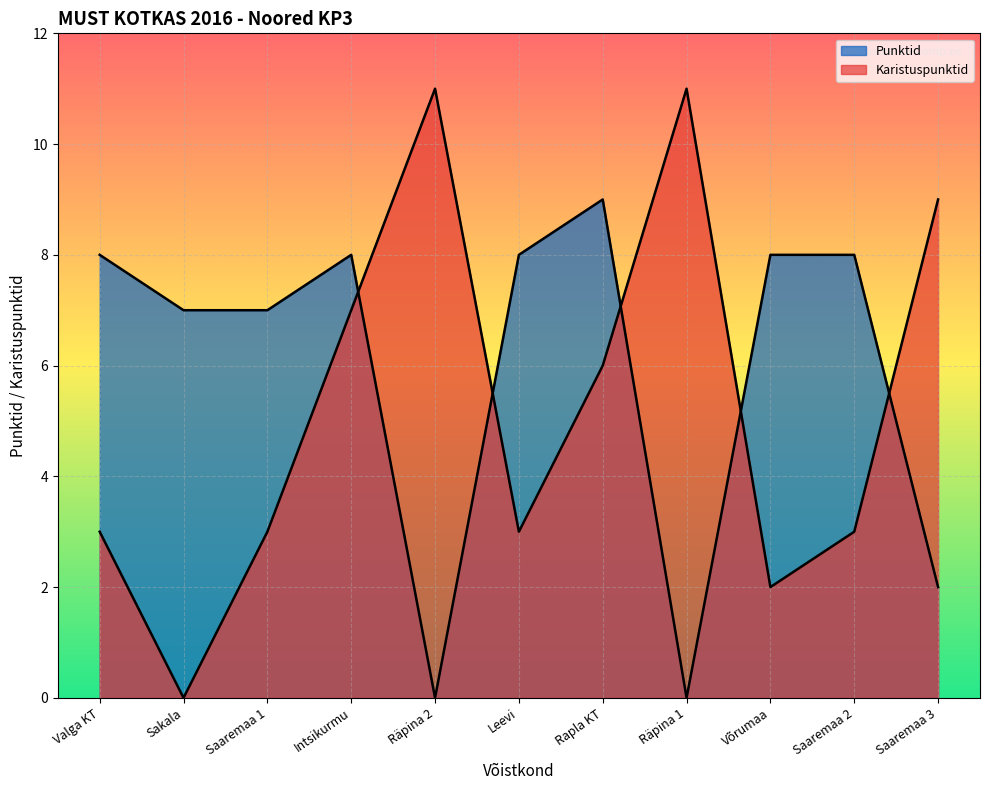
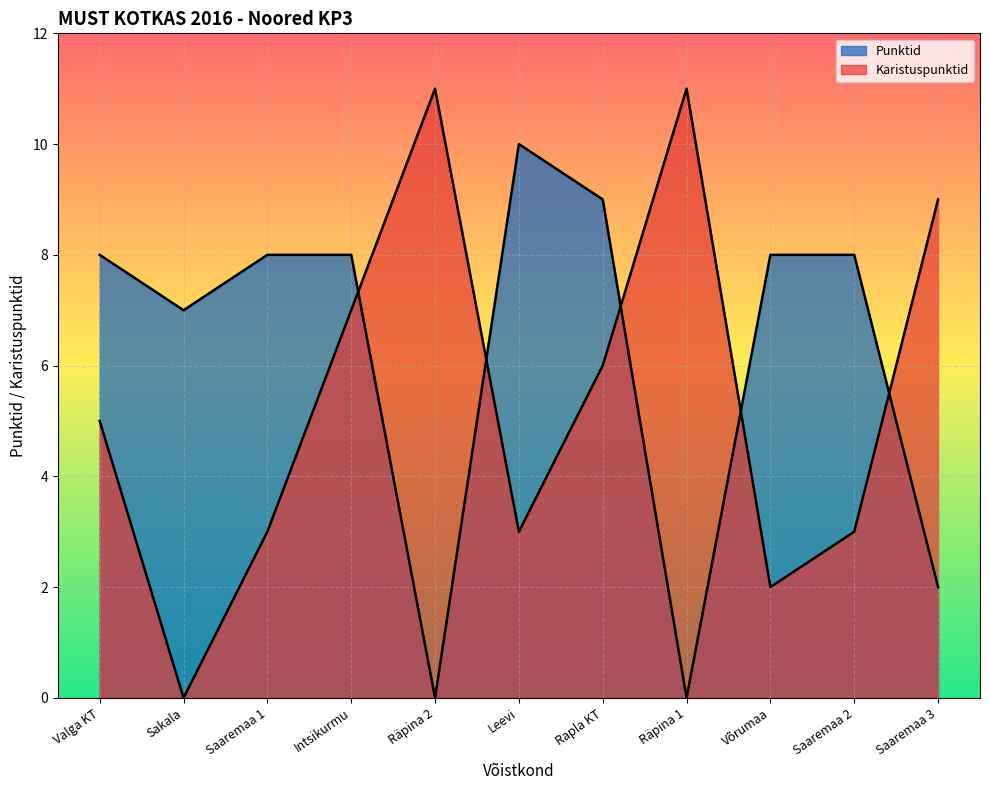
  {
    "Punktid": {
      "Valga KT": 8,
      "Sakala": 7,
-     "Saaremaa 1": 7,
+     "Saaremaa 1": 8,
      "Intsikurmu": 8,
      "Räpina 2": 0,
-     "Leevi": 8,
+     "Leevi": 10,
      "Rapla KT": 9,
      "Räpina 1": 0,
      "Võrumaa": 8,
      "Saaremaa 2": 8,
      "Saaremaa 3": 2
    },
    "Karistuspunktid": {
-     "Valga KT": 3,
+     "Valga KT": 5,
      "Sakala": 0,
      "Saaremaa 1": 3,
      "Intsikurmu": 7,
      "Räpina 2": 11,
      "Leevi": 3,
      "Rapla KT": 6,
      "Räpina 1": 11,
      "Võrumaa": 2,
      "Saaremaa 2": 3,
      "Saaremaa 3": 9
    }
  }
